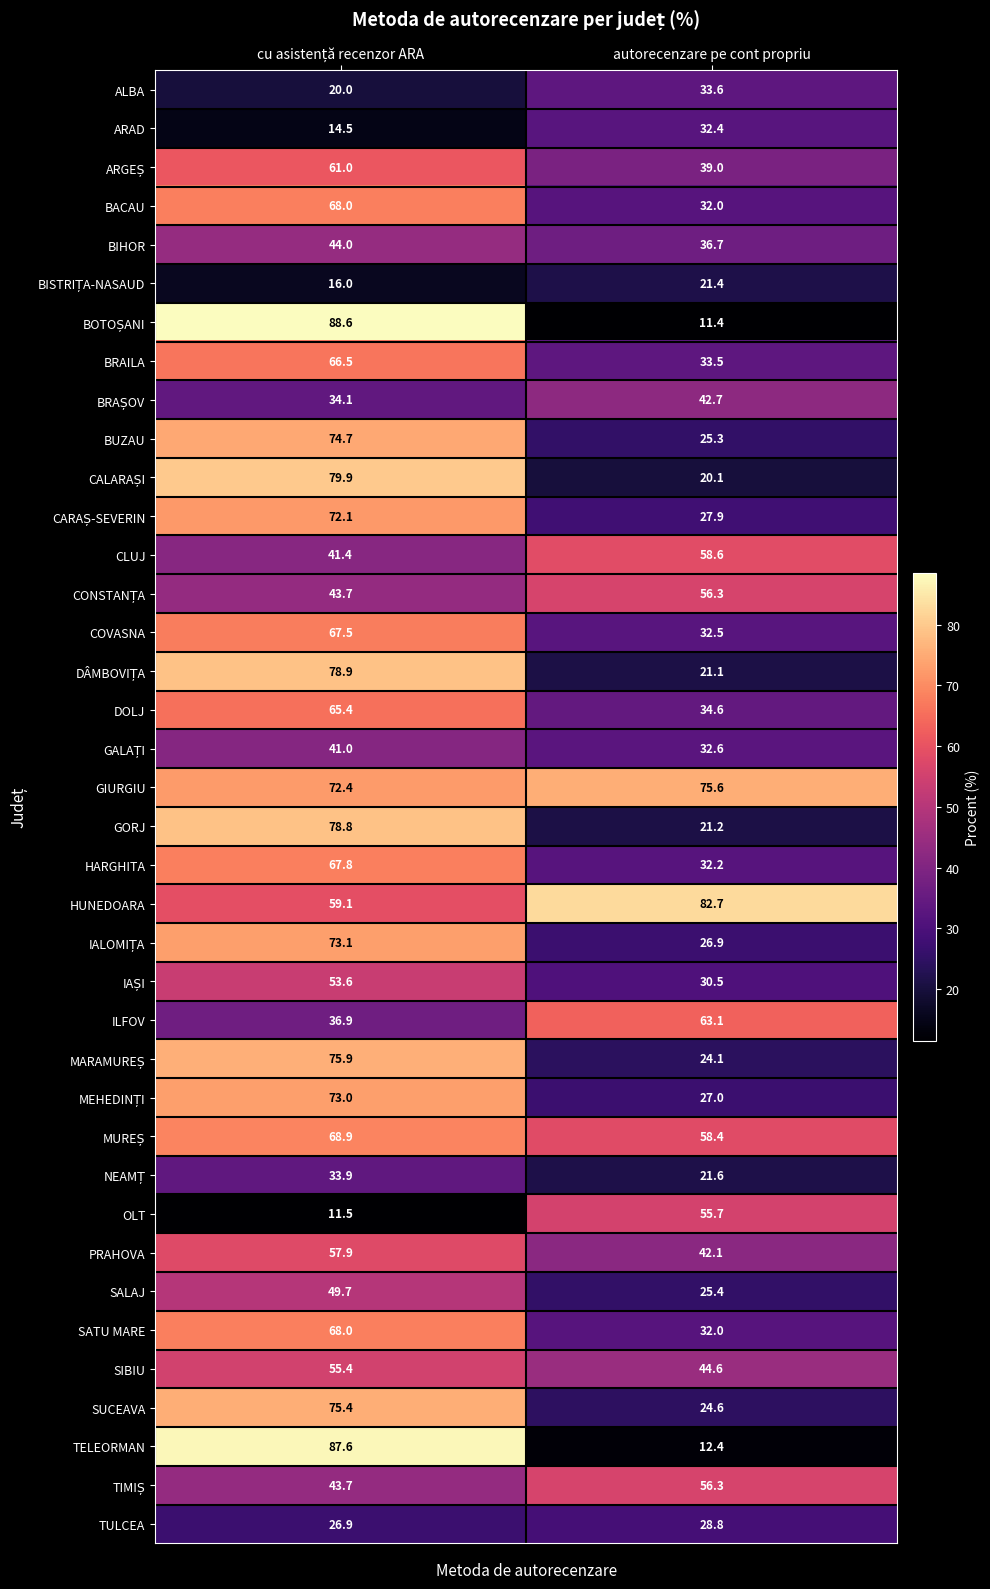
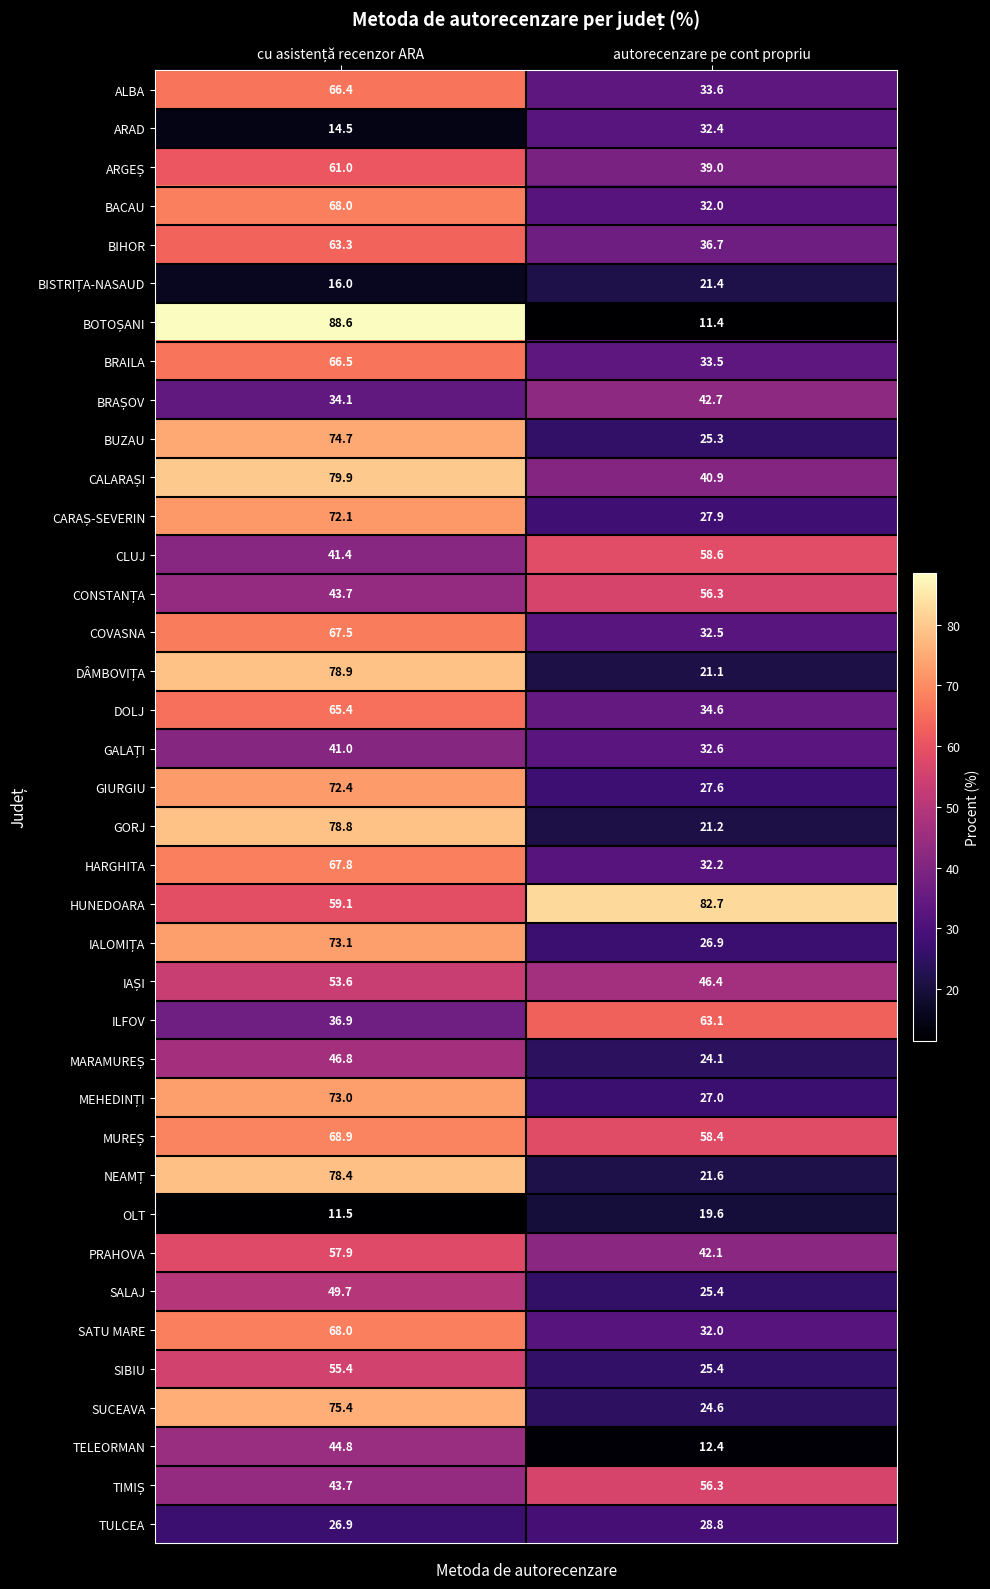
  {
    "ALBA": {
-     "cu asistență recenzor ARA": 20.0,
+     "cu asistență recenzor ARA": 66.4,
      "autorecenzare pe cont propriu": 33.6
    },
    "ARAD": {
      "cu asistență recenzor ARA": 14.5,
      "autorecenzare pe cont propriu": 32.4
    },
    "ARGEȘ": {
      "cu asistență recenzor ARA": 61.0,
      "autorecenzare pe cont propriu": 39.0
    },
    "BACAU": {
      "cu asistență recenzor ARA": 68.0,
      "autorecenzare pe cont propriu": 32.0
    },
    "BIHOR": {
-     "cu asistență recenzor ARA": 44.0,
+     "cu asistență recenzor ARA": 63.3,
      "autorecenzare pe cont propriu": 36.7
    },
    "BISTRIȚA-NASAUD": {
      "cu asistență recenzor ARA": 16.0,
      "autorecenzare pe cont propriu": 21.4
    },
    "BOTOȘANI": {
      "cu asistență recenzor ARA": 88.6,
      "autorecenzare pe cont propriu": 11.4
    },
    "BRAILA": {
      "cu asistență recenzor ARA": 66.5,
      "autorecenzare pe cont propriu": 33.5
    },
    "BRAȘOV": {
      "cu asistență recenzor ARA": 34.1,
      "autorecenzare pe cont propriu": 42.7
    },
    "BUZAU": {
      "cu asistență recenzor ARA": 74.7,
      "autorecenzare pe cont propriu": 25.3
    },
    "CALARAȘI": {
      "cu asistență recenzor ARA": 79.9,
-     "autorecenzare pe cont propriu": 20.1
+     "autorecenzare pe cont propriu": 40.9
    },
    "CARAȘ-SEVERIN": {
      "cu asistență recenzor ARA": 72.1,
      "autorecenzare pe cont propriu": 27.9
    },
    "CLUJ": {
      "cu asistență recenzor ARA": 41.4,
      "autorecenzare pe cont propriu": 58.6
    },
    "CONSTANȚA": {
      "cu asistență recenzor ARA": 43.7,
      "autorecenzare pe cont propriu": 56.3
    },
    "COVASNA": {
      "cu asistență recenzor ARA": 67.5,
      "autorecenzare pe cont propriu": 32.5
    },
    "DÂMBOVIȚA": {
      "cu asistență recenzor ARA": 78.9,
      "autorecenzare pe cont propriu": 21.1
    },
    "DOLJ": {
      "cu asistență recenzor ARA": 65.4,
      "autorecenzare pe cont propriu": 34.6
    },
    "GALAȚI": {
      "cu asistență recenzor ARA": 41.0,
      "autorecenzare pe cont propriu": 32.6
    },
    "GIURGIU": {
      "cu asistență recenzor ARA": 72.4,
-     "autorecenzare pe cont propriu": 75.6
+     "autorecenzare pe cont propriu": 27.6
    },
    "GORJ": {
      "cu asistență recenzor ARA": 78.8,
      "autorecenzare pe cont propriu": 21.2
    },
    "HARGHITA": {
      "cu asistență recenzor ARA": 67.8,
      "autorecenzare pe cont propriu": 32.2
    },
    "HUNEDOARA": {
      "cu asistență recenzor ARA": 59.1,
      "autorecenzare pe cont propriu": 82.7
    },
    "IALOMIȚA": {
      "cu asistență recenzor ARA": 73.1,
      "autorecenzare pe cont propriu": 26.9
    },
    "IAȘI": {
      "cu asistență recenzor ARA": 53.6,
-     "autorecenzare pe cont propriu": 30.5
+     "autorecenzare pe cont propriu": 46.4
    },
    "ILFOV": {
      "cu asistență recenzor ARA": 36.9,
      "autorecenzare pe cont propriu": 63.1
    },
    "MARAMUREȘ": {
-     "cu asistență recenzor ARA": 75.9,
+     "cu asistență recenzor ARA": 46.8,
      "autorecenzare pe cont propriu": 24.1
    },
    "MEHEDINȚI": {
      "cu asistență recenzor ARA": 73.0,
      "autorecenzare pe cont propriu": 27.0
    },
    "MUREȘ": {
      "cu asistență recenzor ARA": 68.9,
      "autorecenzare pe cont propriu": 58.4
    },
    "NEAMȚ": {
-     "cu asistență recenzor ARA": 33.9,
+     "cu asistență recenzor ARA": 78.4,
      "autorecenzare pe cont propriu": 21.6
    },
    "OLT": {
      "cu asistență recenzor ARA": 11.5,
-     "autorecenzare pe cont propriu": 55.7
+     "autorecenzare pe cont propriu": 19.6
    },
    "PRAHOVA": {
      "cu asistență recenzor ARA": 57.9,
      "autorecenzare pe cont propriu": 42.1
    },
    "SALAJ": {
      "cu asistență recenzor ARA": 49.7,
      "autorecenzare pe cont propriu": 25.4
    },
    "SATU MARE": {
      "cu asistență recenzor ARA": 68.0,
      "autorecenzare pe cont propriu": 32.0
    },
    "SIBIU": {
      "cu asistență recenzor ARA": 55.4,
-     "autorecenzare pe cont propriu": 44.6
+     "autorecenzare pe cont propriu": 25.4
    },
    "SUCEAVA": {
      "cu asistență recenzor ARA": 75.4,
      "autorecenzare pe cont propriu": 24.6
    },
    "TELEORMAN": {
-     "cu asistență recenzor ARA": 87.6,
+     "cu asistență recenzor ARA": 44.8,
      "autorecenzare pe cont propriu": 12.4
    },
    "TIMIȘ": {
      "cu asistență recenzor ARA": 43.7,
      "autorecenzare pe cont propriu": 56.3
    },
    "TULCEA": {
      "cu asistență recenzor ARA": 26.9,
      "autorecenzare pe cont propriu": 28.8
    }
  }
